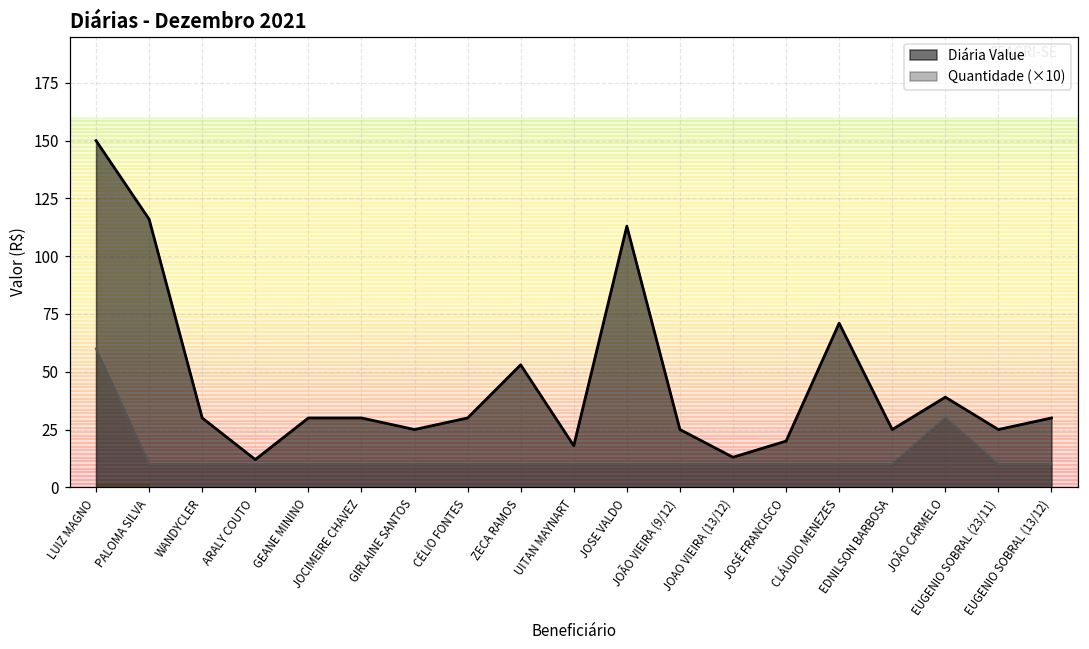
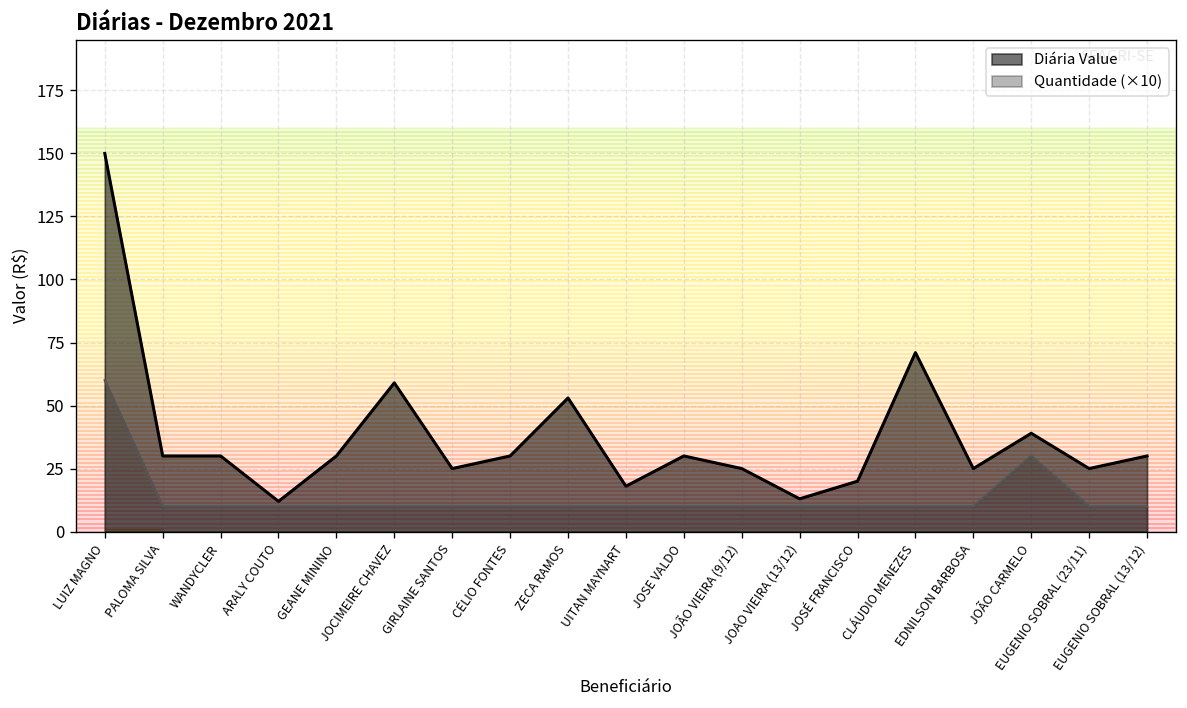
  {
    "Diária Value": {
      "LUIZ MAGNO": 150,
-     "PALOMA SILVA": 116,
+     "PALOMA SILVA": 30,
      "WANDYCLER": 30,
      "ARALY COUTO": 12,
      "GEANE MININO": 30,
-     "JOCIMEIRE CHAVEZ": 30,
+     "JOCIMEIRE CHAVEZ": 59,
      "GIRLAINE SANTOS": 25,
      "CÉLIO FONTES": 30,
      "ZECA RAMOS": 53,
      "UITAN MAYNART": 18,
-     "JOSE VALDO": 113,
+     "JOSE VALDO": 30,
      "JOÃO VIEIRA (9/12)": 25,
      "JOAO VIEIRA (13/12)": 13,
      "JOSÉ FRANCISCO": 20,
      "CLÁUDIO MENEZES": 71,
      "EDNILSON BARBOSA": 25,
      "JOÃO CARMELO": 39,
      "EUGENIO SOBRAL (23/11)": 25,
      "EUGENIO SOBRAL (13/12)": 30
    },
    "Quantidade (×10)": {
      "LUIZ MAGNO": 60,
      "PALOMA SILVA": 10,
      "WANDYCLER": 10,
      "ARALY COUTO": 10,
      "GEANE MININO": 10,
      "JOCIMEIRE CHAVEZ": 10,
      "GIRLAINE SANTOS": 10,
      "CÉLIO FONTES": 10,
      "ZECA RAMOS": 10,
      "UITAN MAYNART": 10,
      "JOSE VALDO": 10,
      "JOÃO VIEIRA (9/12)": 10,
      "JOAO VIEIRA (13/12)": 10,
      "JOSÉ FRANCISCO": 10,
      "CLÁUDIO MENEZES": 10,
      "EDNILSON BARBOSA": 10,
      "JOÃO CARMELO": 30,
      "EUGENIO SOBRAL (23/11)": 10,
      "EUGENIO SOBRAL (13/12)": 10
    }
  }
